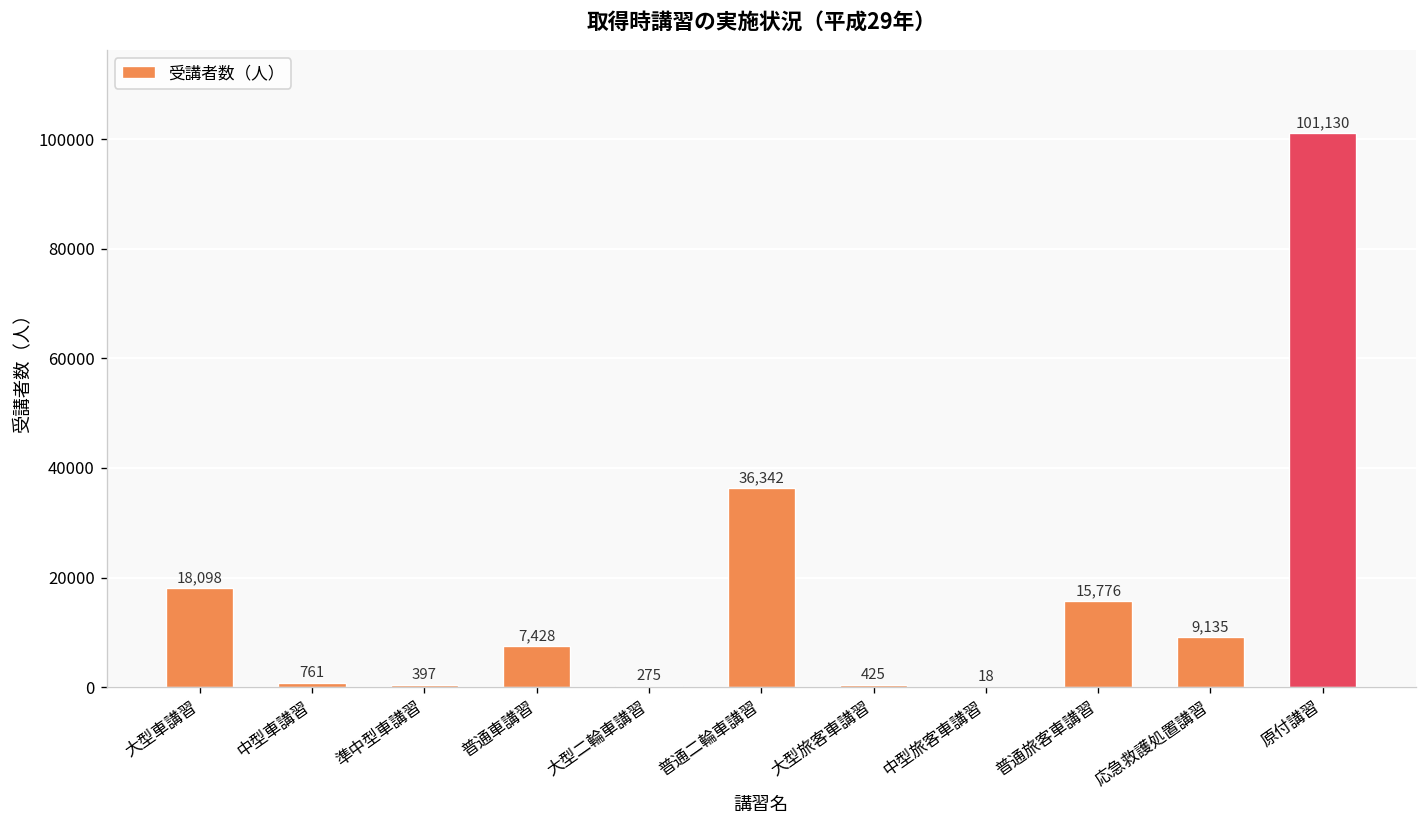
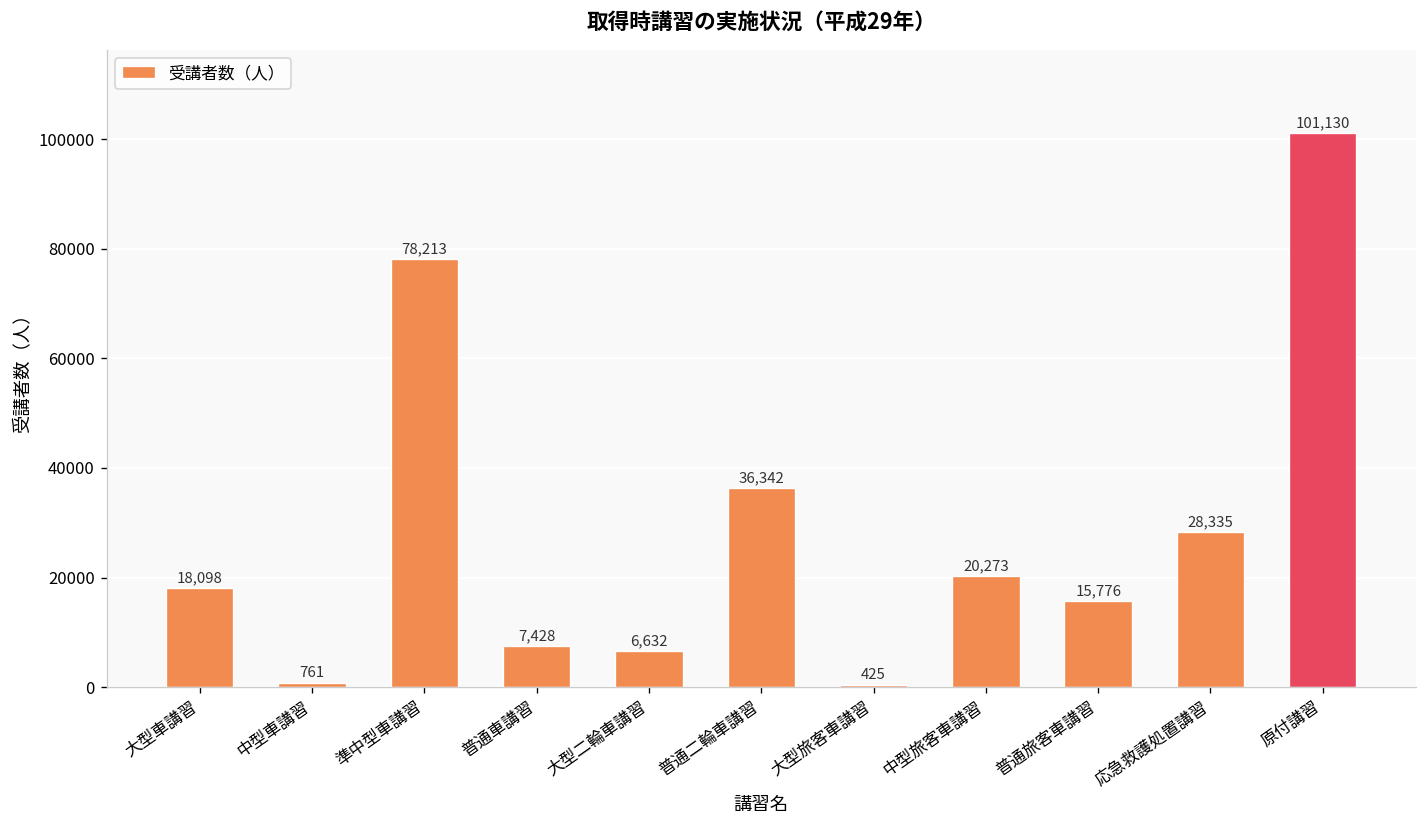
  {
    "大型車講習": "18,098",
    "中型車講習": "761",
-   "準中型車講習": "397",
+   "準中型車講習": "78,213",
    "普通車講習": "7,428",
-   "大型二輪車講習": "275",
+   "大型二輪車講習": "6,632",
    "普通二輪車講習": "36,342",
    "大型旅客車講習": "425",
-   "中型旅客車講習": "18",
+   "中型旅客車講習": "20,273",
    "普通旅客車講習": "15,776",
-   "応急救護処置講習": "9,135",
+   "応急救護処置講習": "28,335",
    "原付講習": "101,130"
  }
